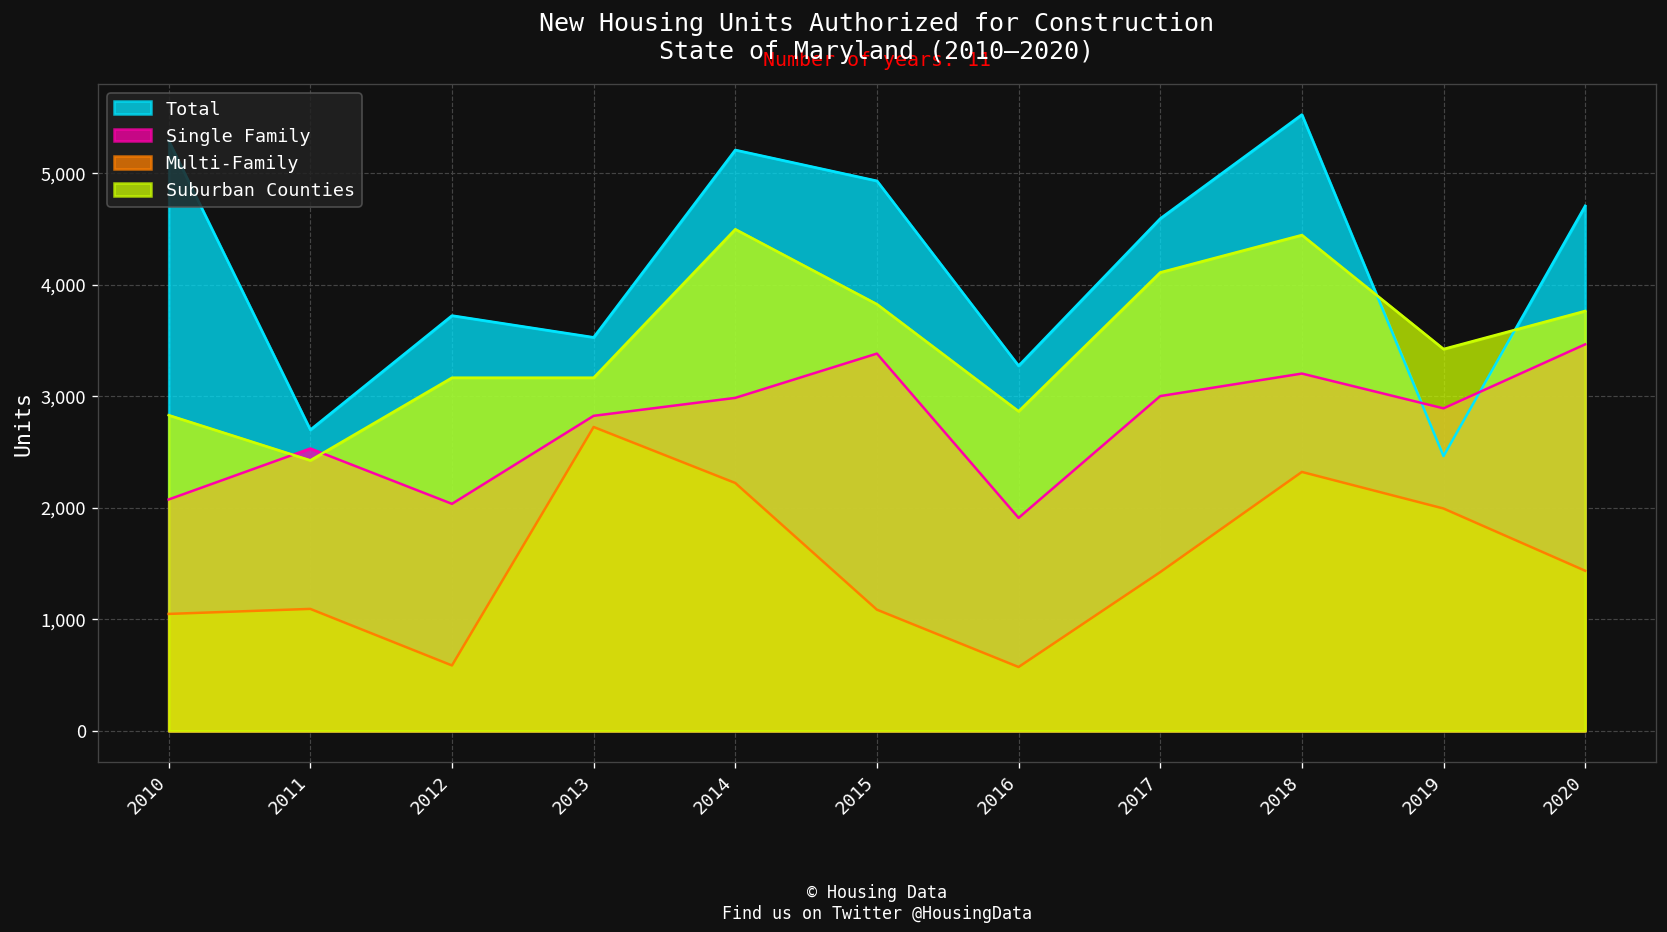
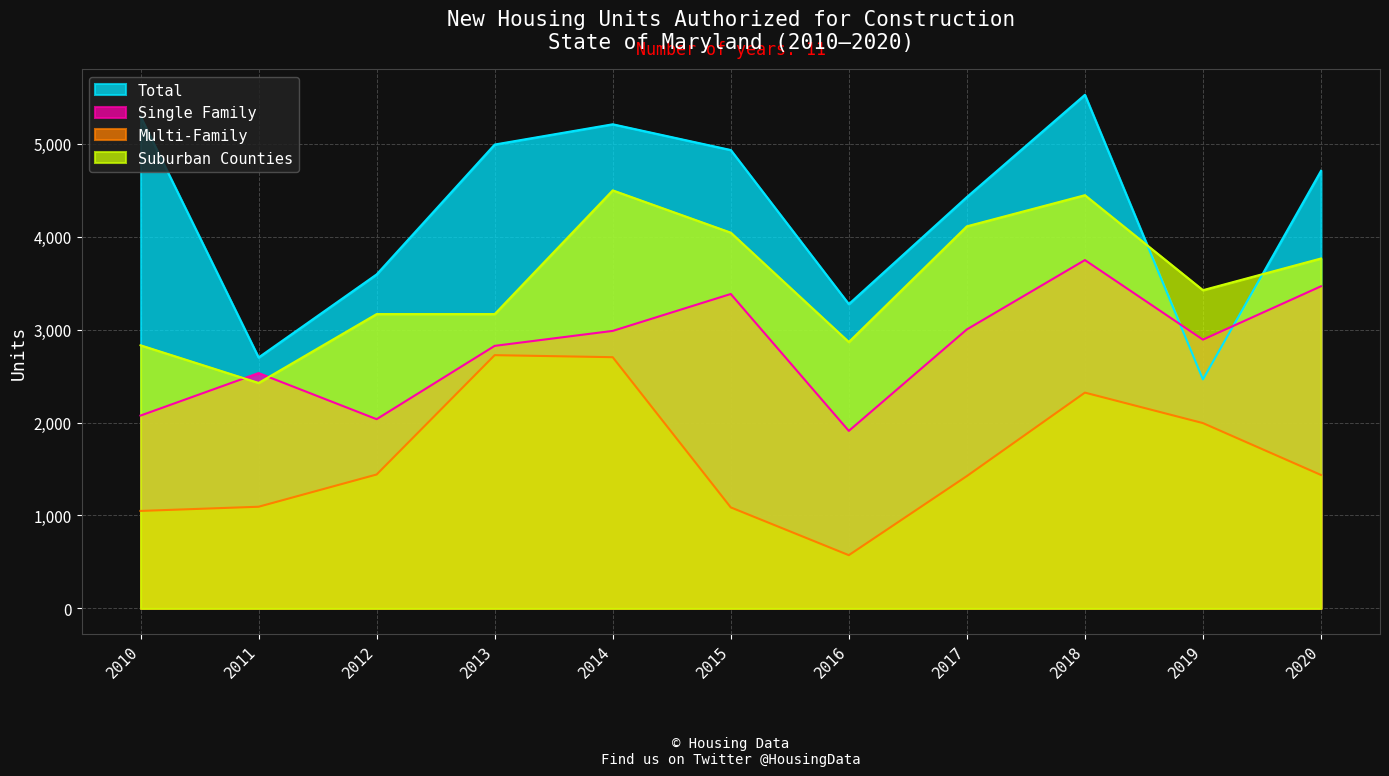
  {
    "Total": {
      "2011": "2,700",
-     "2012": "3,700",
-     "2013": "3,500",
+     "2012": "3,600",
+     "2013": "5,000",
      "2014": "5,200",
      "2015": "4,900",
      "2016": "3,300",
-     "2017": "4,600",
+     "2017": "4,400",
      "2018": "5,500",
      "2019": "2,500",
      "2020": "4,700"
    },
    "Single Family": {
      "2010": "2,100",
      "2011": "2,500",
      "2012": "2,000",
      "2013": "2,800",
      "2014": "3,000",
      "2015": "3,400",
      "2016": "1,900",
      "2017": "3,000",
-     "2018": "3,200",
+     "2018": "3,700",
      "2019": "2,900",
      "2020": "3,500"
    },
    "Multi-Family": {
      "2010": "1,000",
      "2011": "1,100",
-     "2012": "600",
+     "2012": "1,400",
      "2013": "2,700",
-     "2014": "2,200",
+     "2014": "2,700",
      "2015": "1,100",
      "2016": "600",
      "2017": "1,400",
      "2018": "2,300",
      "2019": "2,000",
      "2020": "1,400"
    },
    "Suburban Counties": {
      "2010": "2,800",
      "2011": "2,400",
      "2012": "3,200",
      "2013": "3,200",
      "2014": "4,500",
-     "2015": "3,800",
+     "2015": "4,000",
      "2016": "2,900",
      "2017": "4,100",
      "2018": "4,400",
      "2019": "3,400",
      "2020": "3,800"
    }
  }
